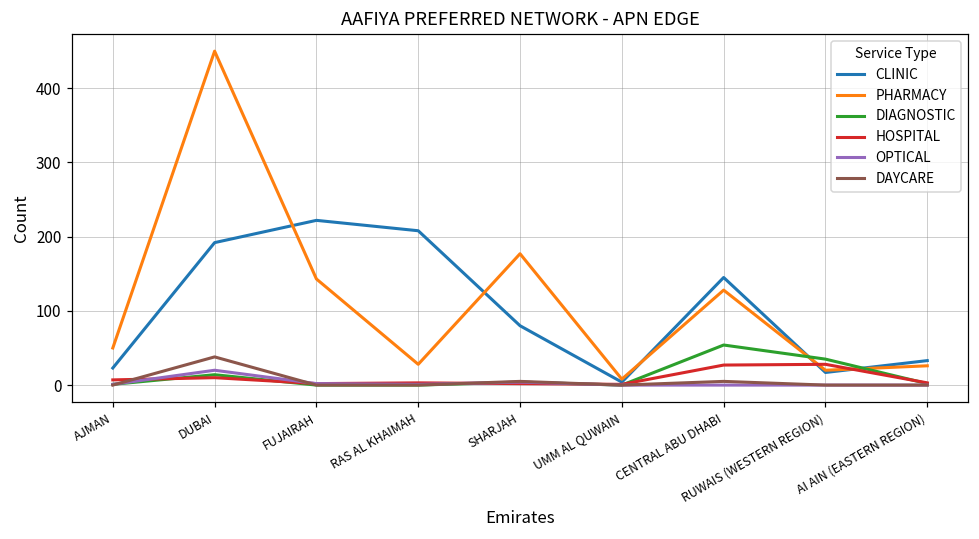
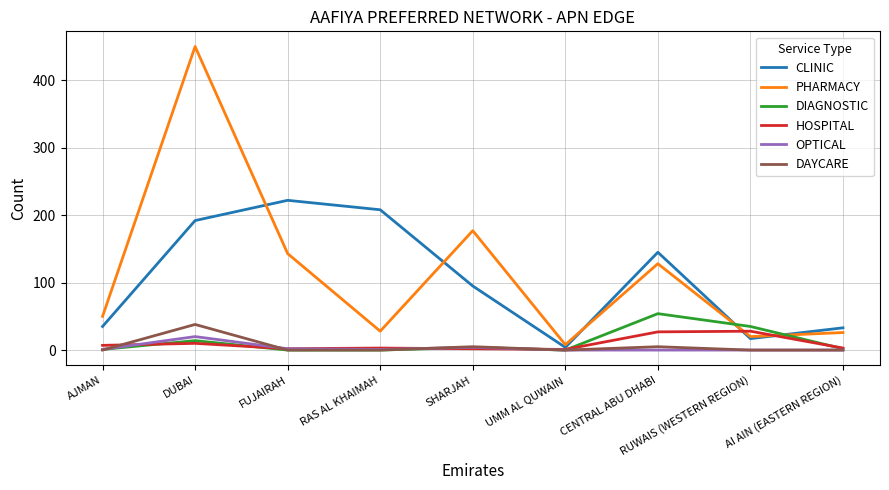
  {
    "CLINIC": {
-     "AJMAN": 20,
+     "AJMAN": 40,
      "DUBAI": 190,
      "FUJAIRAH": 220,
      "RAS AL KHAIMAH": 210,
-     "SHARJAH": 80,
+     "SHARJAH": 100,
      "CENTRAL ABU DHABI": 150,
      "AI AIN (EASTERN REGION)": 30
    },
    "PHARMACY": {
      "AJMAN": 50,
      "DUBAI": 450,
      "FUJAIRAH": 140,
      "RAS AL KHAIMAH": 30,
      "SHARJAH": 180,
      "UMM AL QUWAIN": 10,
      "CENTRAL ABU DHABI": 130,
      "AI AIN (EASTERN REGION)": 30
    },
    "DIAGNOSTIC": {
      "DUBAI": 10,
      "CENTRAL ABU DHABI": 50,
      "RUWAIS (WESTERN REGION)": 40
    },
    "HOSPITAL": {
      "AJMAN": 10,
      "DUBAI": 10,
      "CENTRAL ABU DHABI": 30,
      "RUWAIS (WESTERN REGION)": 30
    },
    "OPTICAL": {
      "DUBAI": 20,
      "CENTRAL ABU DHABI": 0
    },
    "DAYCARE": {
      "DUBAI": 40,
      "CENTRAL ABU DHABI": 10
    }
  }
